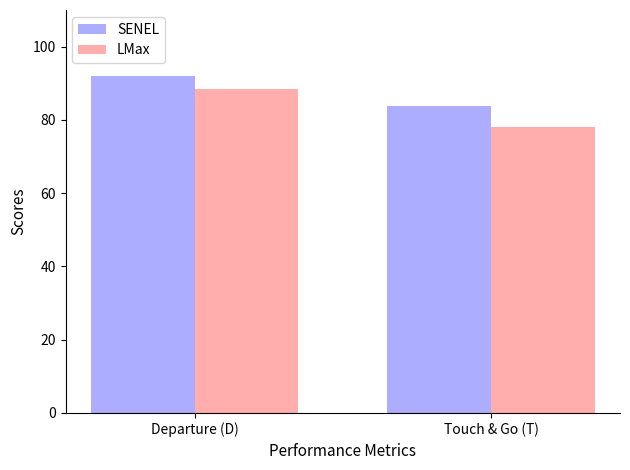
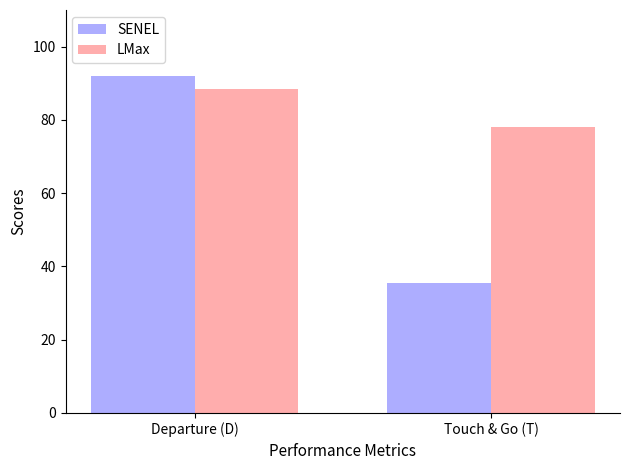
  {
    "SENEL": {
      "Departure (D)": 92,
-     "Touch & Go (T)": 84
+     "Touch & Go (T)": 36
    },
    "LMax": {
      "Departure (D)": 89,
      "Touch & Go (T)": 78
    }
  }
